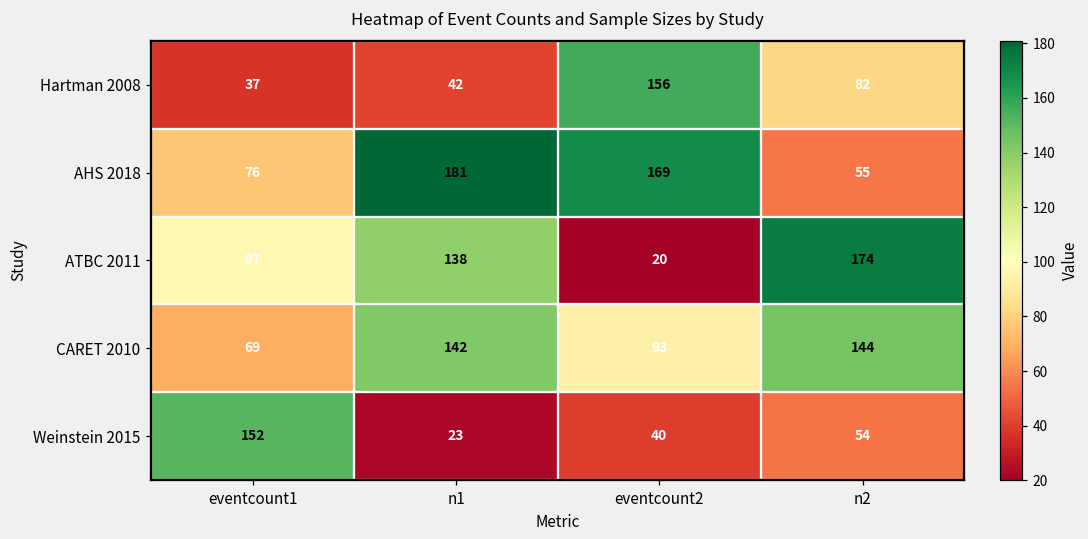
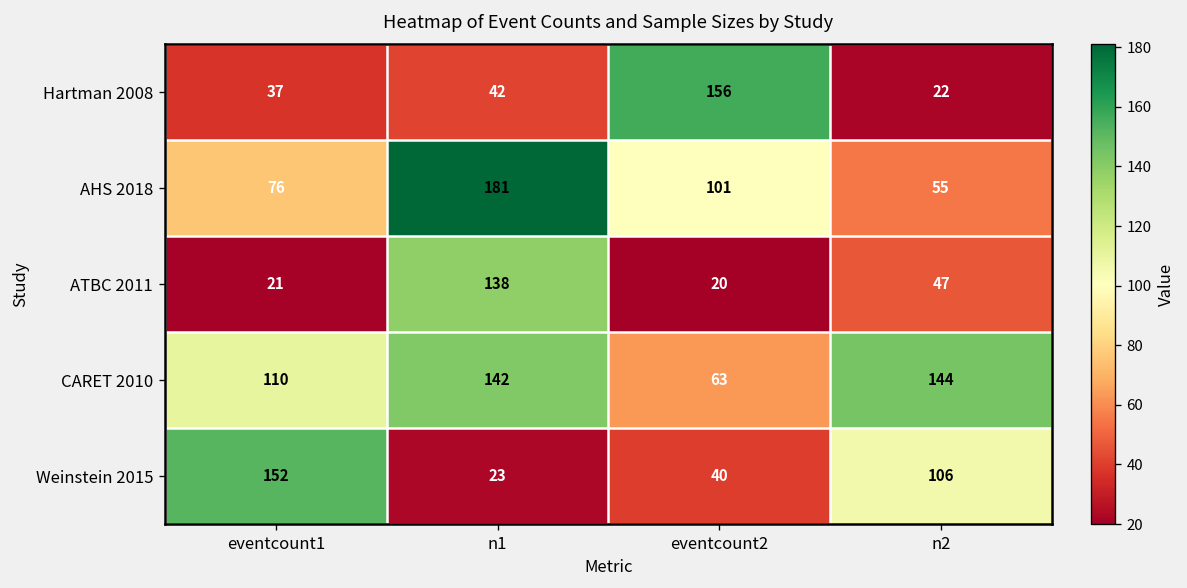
  {
    "Hartman 2008": {
      "eventcount1": 37,
      "n1": 42,
      "eventcount2": 156,
-     "n2": 82
+     "n2": 22
    },
    "AHS 2018": {
      "eventcount1": 76,
      "n1": 181,
-     "eventcount2": 169,
+     "eventcount2": 101,
      "n2": 55
    },
    "ATBC 2011": {
-     "eventcount1": 97,
+     "eventcount1": 21,
      "n1": 138,
      "eventcount2": 20,
-     "n2": 174
+     "n2": 47
    },
    "CARET 2010": {
-     "eventcount1": 69,
+     "eventcount1": 110,
      "n1": 142,
-     "eventcount2": 93,
+     "eventcount2": 63,
      "n2": 144
    },
    "Weinstein 2015": {
      "eventcount1": 152,
      "n1": 23,
      "eventcount2": 40,
-     "n2": 54
+     "n2": 106
    }
  }
